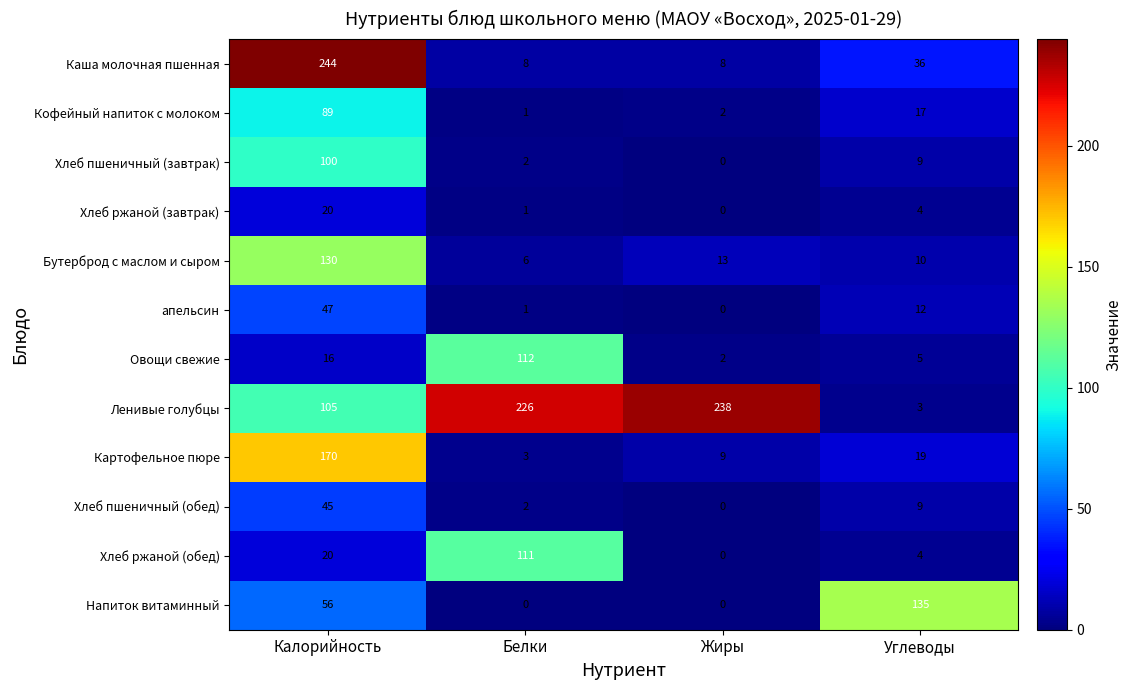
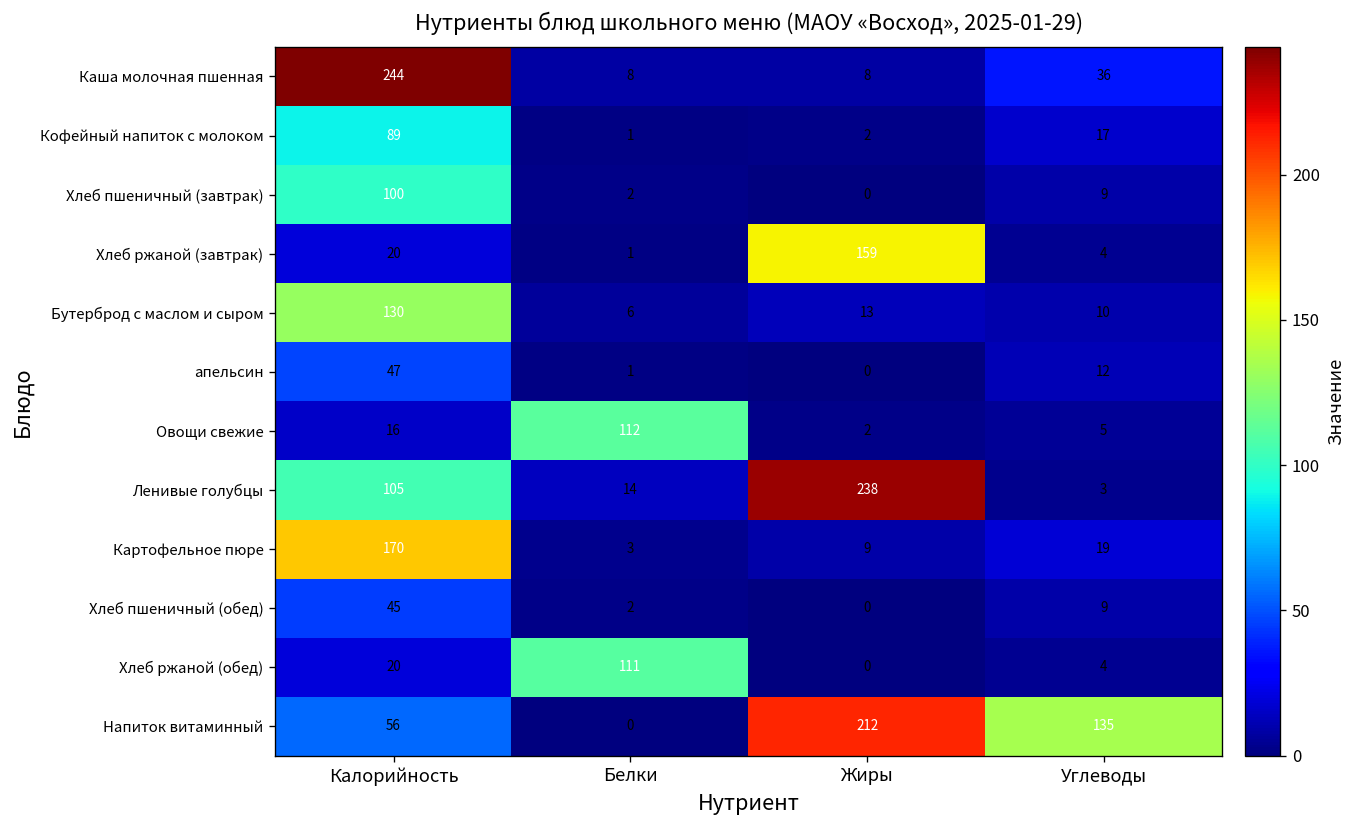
  {
    "Каша молочная пшенная": {
      "Калорийность": 244,
      "Белки": 8,
      "Жиры": 8,
      "Углеводы": 36
    },
    "Кофейный напиток с молоком": {
      "Калорийность": 89,
      "Белки": 1,
      "Жиры": 2,
      "Углеводы": 17
    },
    "Хлеб пшеничный (завтрак)": {
      "Калорийность": 100,
      "Белки": 2,
      "Жиры": 0,
      "Углеводы": 9
    },
    "Хлеб ржаной (завтрак)": {
      "Калорийность": 20,
      "Белки": 1,
-     "Жиры": 0,
+     "Жиры": 159,
      "Углеводы": 4
    },
    "Бутерброд с маслом и сыром": {
      "Калорийность": 130,
      "Белки": 6,
      "Жиры": 13,
      "Углеводы": 10
    },
    "апельсин": {
      "Калорийность": 47,
      "Белки": 1,
      "Жиры": 0,
      "Углеводы": 12
    },
    "Овощи свежие": {
      "Калорийность": 16,
      "Белки": 112,
      "Жиры": 2,
      "Углеводы": 5
    },
    "Ленивые голубцы": {
      "Калорийность": 105,
-     "Белки": 226,
+     "Белки": 14,
      "Жиры": 238,
      "Углеводы": 3
    },
    "Картофельное пюре": {
      "Калорийность": 170,
      "Белки": 3,
      "Жиры": 9,
      "Углеводы": 19
    },
    "Хлеб пшеничный (обед)": {
      "Калорийность": 45,
      "Белки": 2,
      "Жиры": 0,
      "Углеводы": 9
    },
    "Хлеб ржаной (обед)": {
      "Калорийность": 20,
      "Белки": 111,
      "Жиры": 0,
      "Углеводы": 4
    },
    "Напиток витаминный": {
      "Калорийность": 56,
      "Белки": 0,
-     "Жиры": 0,
+     "Жиры": 212,
      "Углеводы": 135
    }
  }
